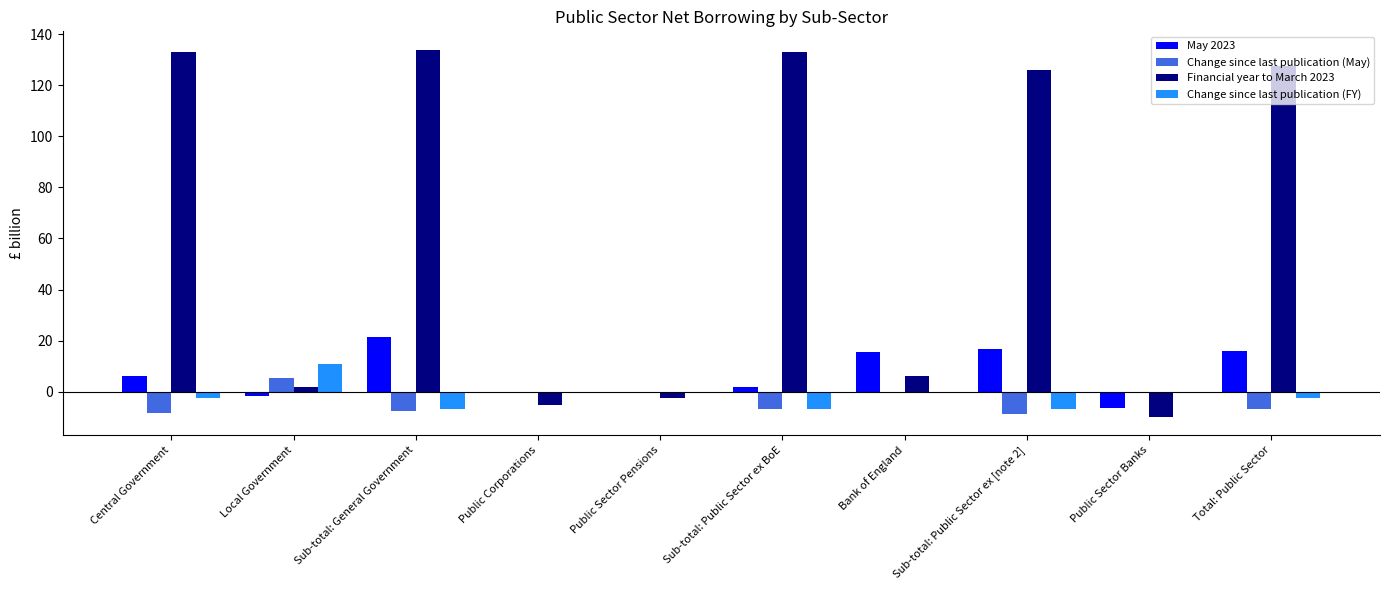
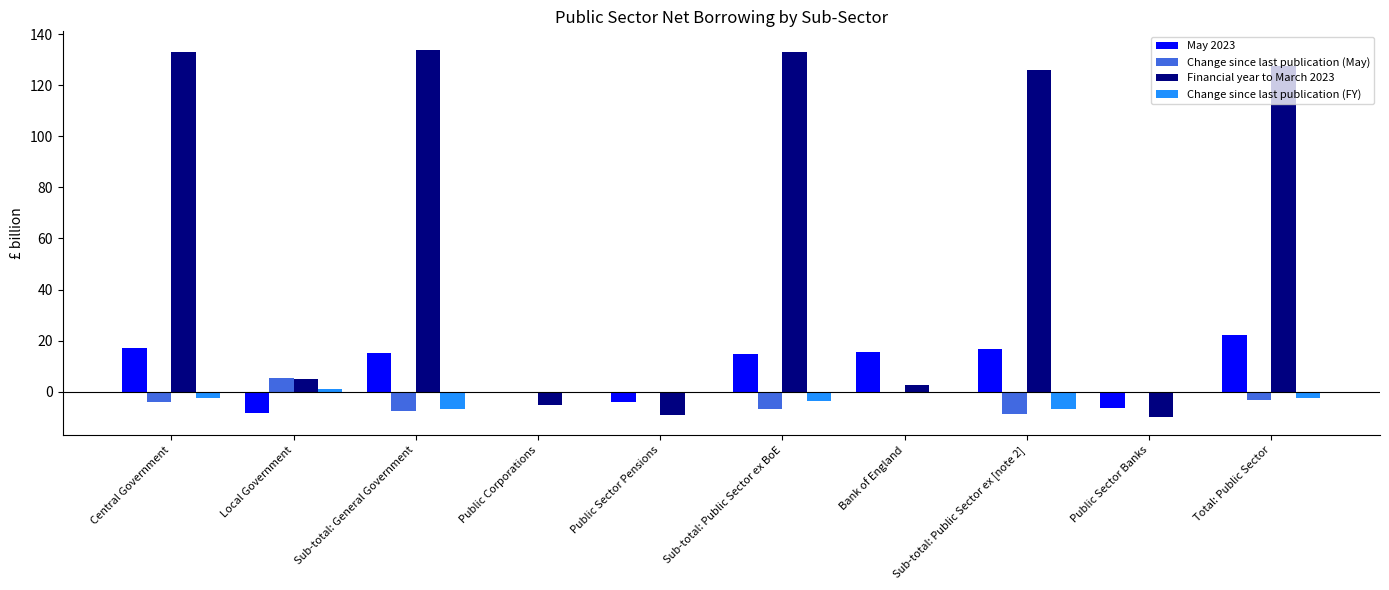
  {
    "May 2023": {
-     "Central Government": 6,
-     "Local Government": -2,
-     "Sub-total: General Government": 21,
+     "Central Government": 17,
+     "Local Government": -9,
+     "Sub-total: General Government": 15,
      "Public Corporations": 0,
-     "Public Sector Pensions": 0,
-     "Sub-total: Public Sector ex BoE": 2,
+     "Public Sector Pensions": -4,
+     "Sub-total: Public Sector ex BoE": 15,
      "Bank of England": 16,
      "Sub-total: Public Sector ex [note 2]": 17,
      "Public Sector Banks": -7,
-     "Total: Public Sector": 16
+     "Total: Public Sector": 22
    },
    "Change since last publication (May)": {
-     "Central Government": -8,
+     "Central Government": -4,
      "Local Government": 6,
      "Sub-total: General Government": -8,
      "Public Corporations": 0,
      "Public Sector Pensions": 0,
      "Sub-total: Public Sector ex BoE": -7,
      "Bank of England": 0,
      "Sub-total: Public Sector ex [note 2]": -9,
      "Public Sector Banks": 0,
-     "Total: Public Sector": -7
+     "Total: Public Sector": -3
    },
    "Financial year to March 2023": {
      "Central Government": 133,
-     "Local Government": 2,
+     "Local Government": 5,
      "Sub-total: General Government": 134,
      "Public Corporations": -5,
-     "Public Sector Pensions": -3,
+     "Public Sector Pensions": -9,
      "Sub-total: Public Sector ex BoE": 133,
-     "Bank of England": 6,
+     "Bank of England": 3,
      "Sub-total: Public Sector ex [note 2]": 126,
      "Public Sector Banks": -10
    },
    "Change since last publication (FY)": {
      "Central Government": -3,
-     "Local Government": 11,
+     "Local Government": 1,
      "Sub-total: General Government": -7,
      "Public Corporations": 0,
      "Public Sector Pensions": 0,
-     "Sub-total: Public Sector ex BoE": -7,
+     "Sub-total: Public Sector ex BoE": -4,
      "Bank of England": 0,
      "Sub-total: Public Sector ex [note 2]": -7,
      "Public Sector Banks": 0,
      "Total: Public Sector": -3
    }
  }
